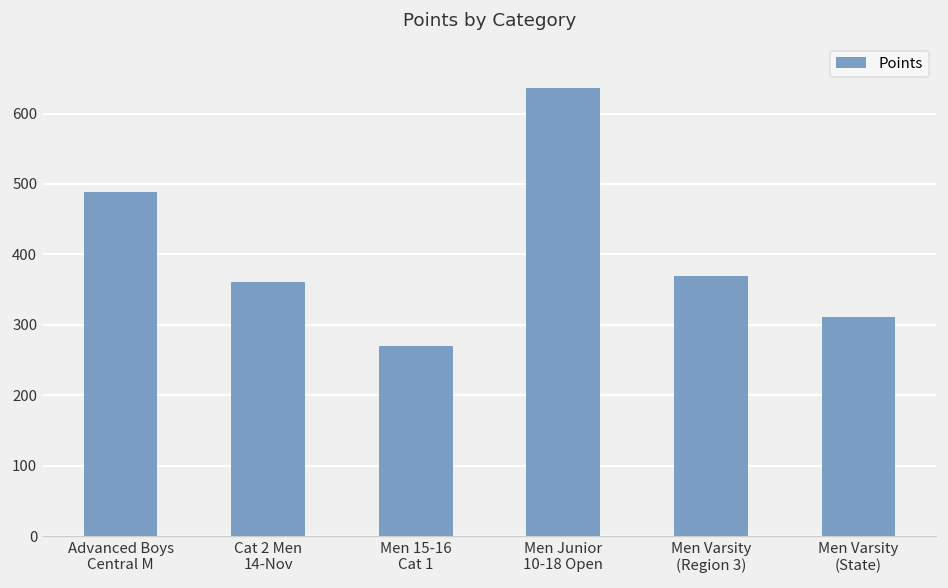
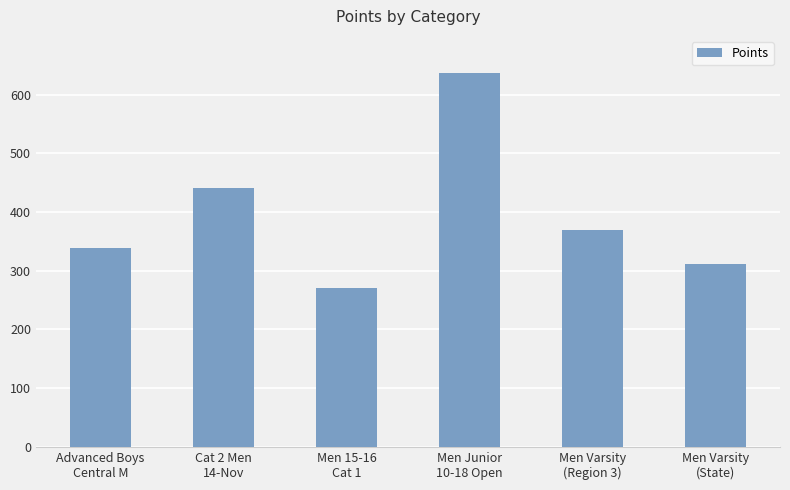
  {
-   "Advanced Boys Central M": 490,
-   "Cat 2 Men 14-Nov": 360,
+   "Advanced Boys Central M": 340,
+   "Cat 2 Men 14-Nov": 440,
    "Men 15-16 Cat 1": 270,
    "Men Junior 10-18 Open": 640,
    "Men Varsity (Region 3)": 370,
    "Men Varsity (State)": 310
  }
